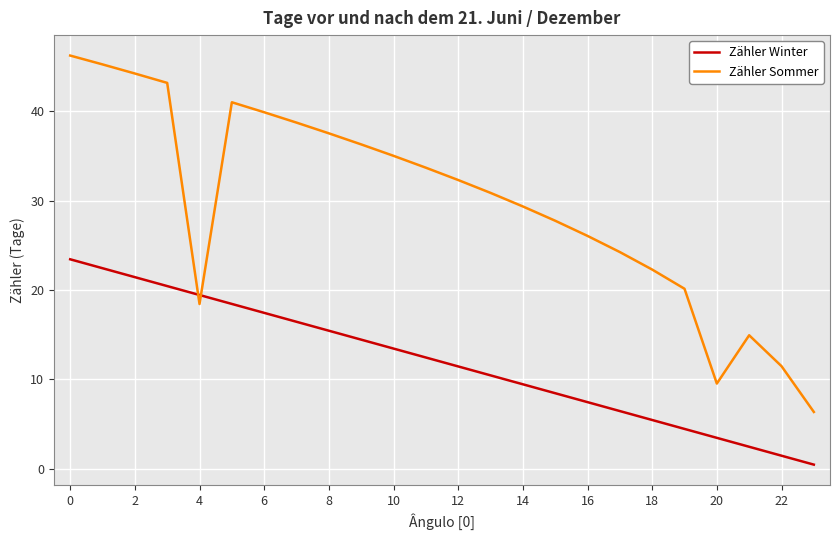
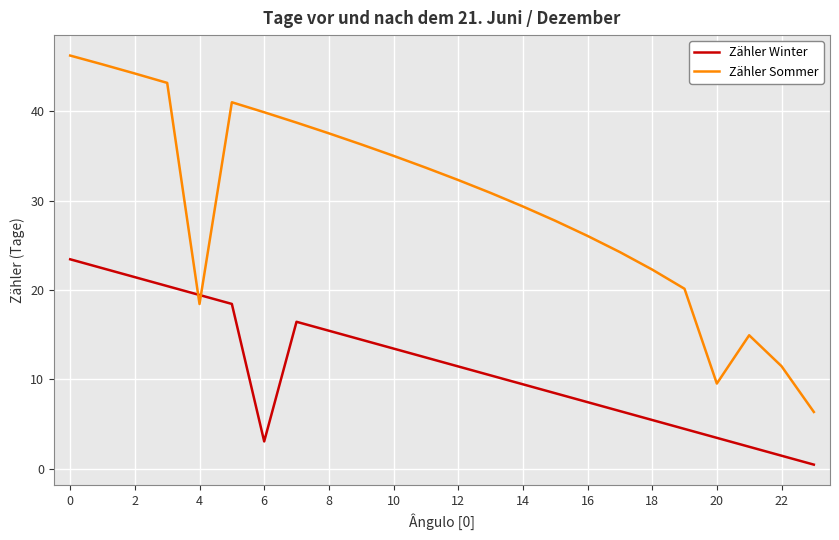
  {
    "Zähler Winter": {
      "0": 23,
      "2": 21,
      "4": 19,
-     "6": 17,
+     "6": 3,
      "8": 15,
      "10": 13,
      "12": 11,
      "14": 9,
      "16": 7,
      "18": 5,
      "20": 3,
      "22": 1
    },
    "Zähler Sommer": {
      "0": 46,
      "2": 44,
      "4": 18,
      "6": 40,
      "8": 38,
      "10": 35,
      "12": 32,
      "14": 29,
      "16": 26,
      "18": 22,
      "20": 10,
      "22": 11
    }
  }
